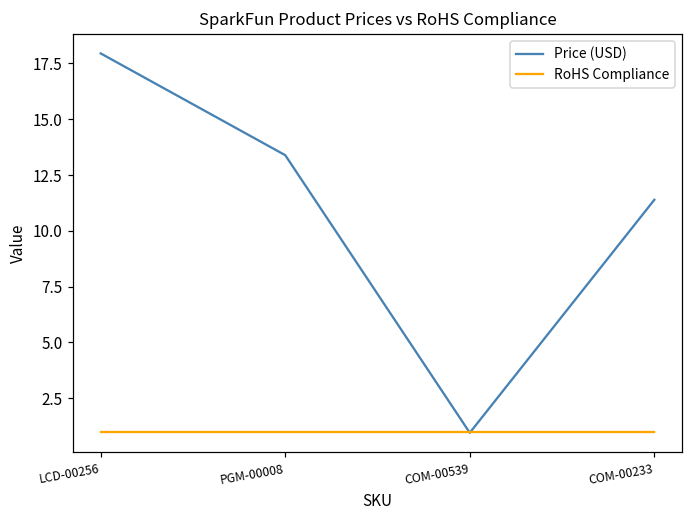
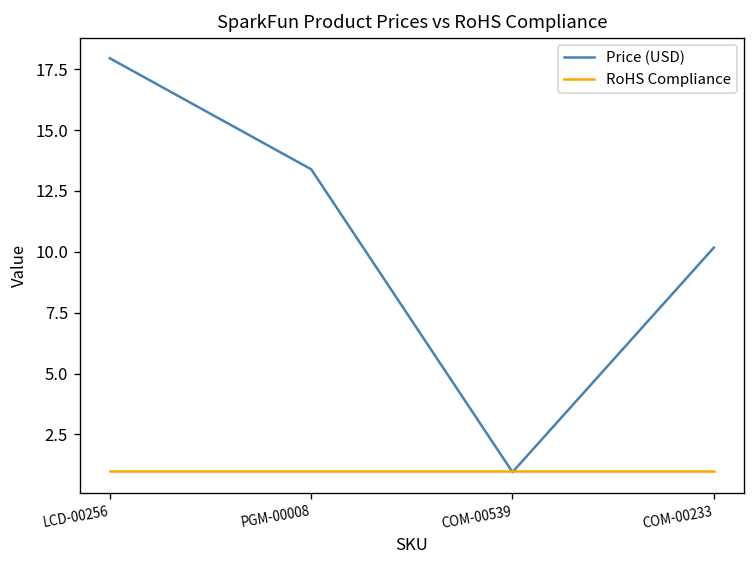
  {
    "Price (USD)": {
      "LCD-00256": 18.0,
      "PGM-00008": 13.4,
-     "COM-00233": 11.4
+     "COM-00233": 10.2
    },
    "RoHS Compliance": {
      "LCD-00256": 1.0,
      "PGM-00008": 1.0,
      "COM-00233": 1.0
    }
  }
